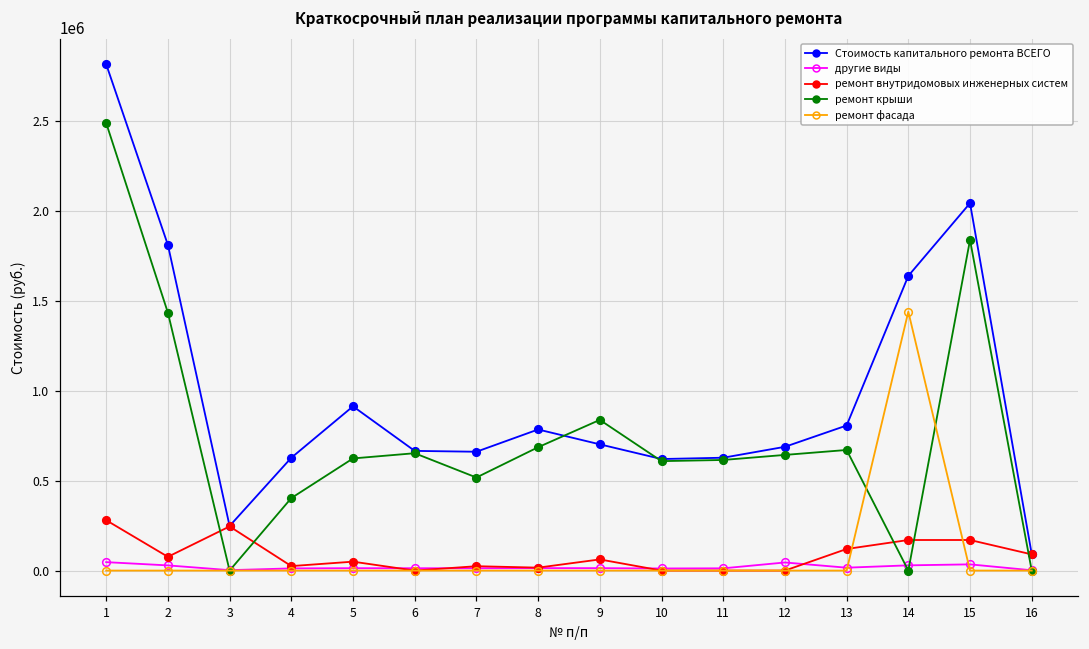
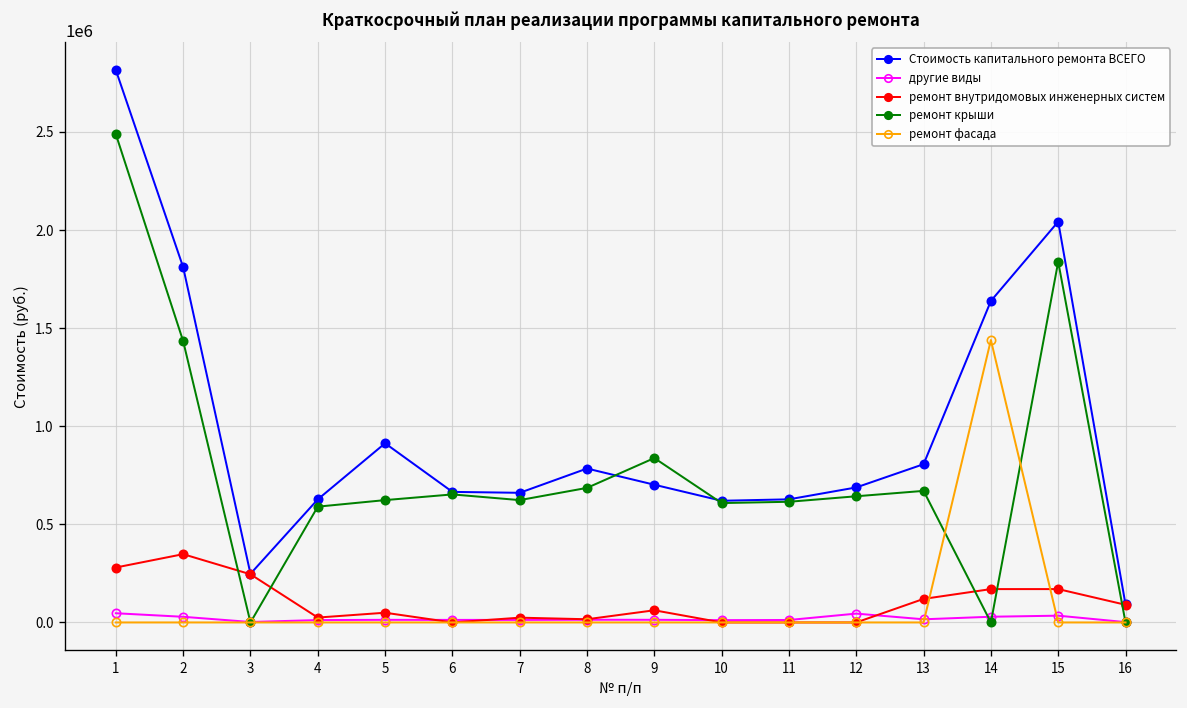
  {
    "Стоимость капитального ремонта ВСЕГО": {
      "1": 2820000,
      "2": 1810000,
      "4": 630000,
      "5": 910000,
      "7": 660000,
      "8": 780000,
      "9": 700000,
      "12": 690000,
      "13": 810000,
      "14": 1640000,
      "15": 2040000
    },
    "другие виды": {
      "1": 50000,
      "2": 30000,
      "12": 50000,
      "13": 20000,
      "14": 30000,
      "15": 30000
    },
    "ремонт внутридомовых инженерных систем": {
      "1": 280000,
-     "2": 80000,
+     "2": 350000,
      "5": 50000,
      "9": 60000,
      "13": 120000,
      "14": 170000,
      "15": 170000
    },
    "ремонт крыши": {
      "1": 2490000,
      "2": 1430000,
-     "4": 400000,
+     "4": 590000,
      "5": 620000,
-     "7": 520000,
+     "7": 620000,
      "8": 690000,
      "9": 840000,
      "12": 640000,
      "13": 670000,
      "14": 0,
      "15": 1840000
    },
    "ремонт фасада": {
      "1": 0,
      "2": 0,
      "13": 0,
      "14": 1440000,
      "15": 0
    }
  }
